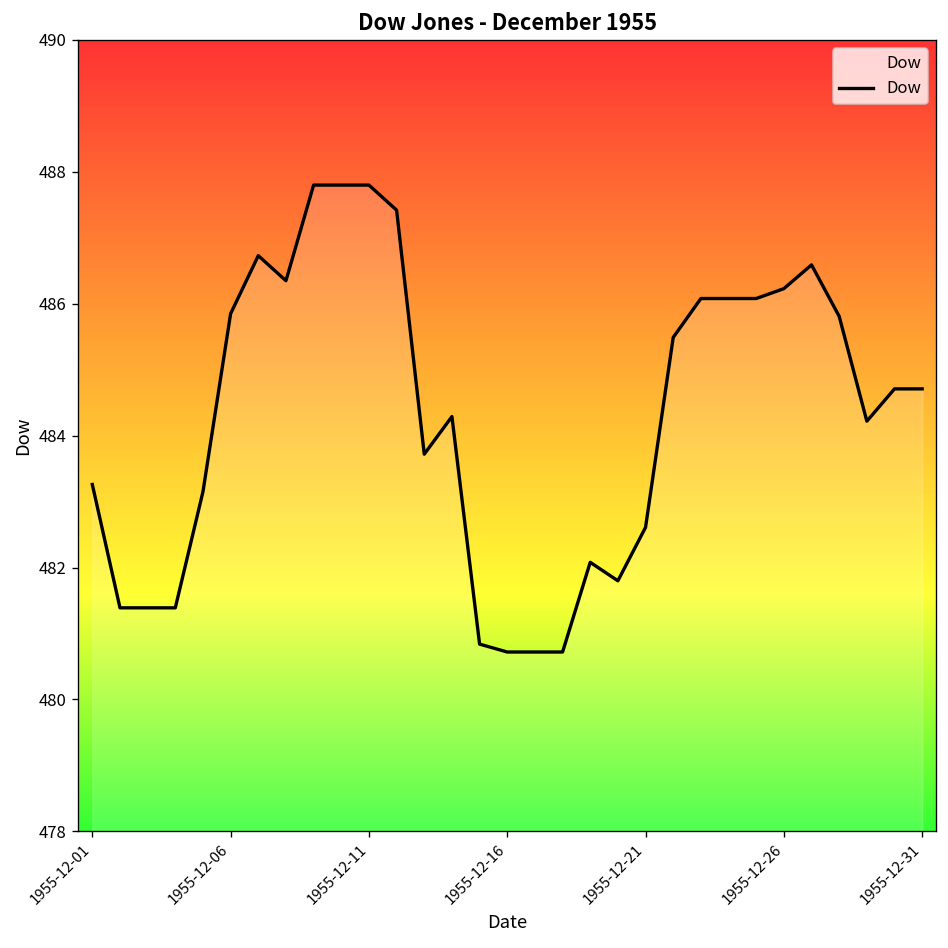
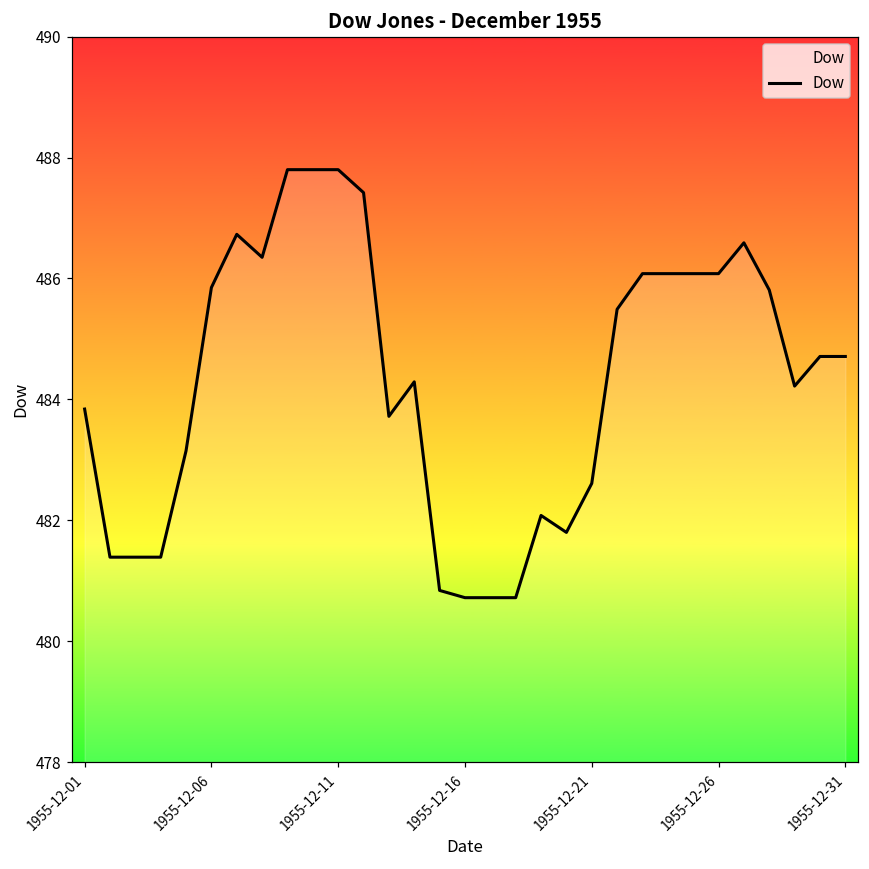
  {
-   "1955-12-01": 483.3,
+   "1955-12-01": 483.8,
    "1955-12-06": 485.9,
    "1955-12-11": 487.8,
    "1955-12-16": 480.7,
    "1955-12-21": 482.6,
-   "1955-12-26": 486.2,
+   "1955-12-26": 486.1,
    "1955-12-31": 484.7
  }
